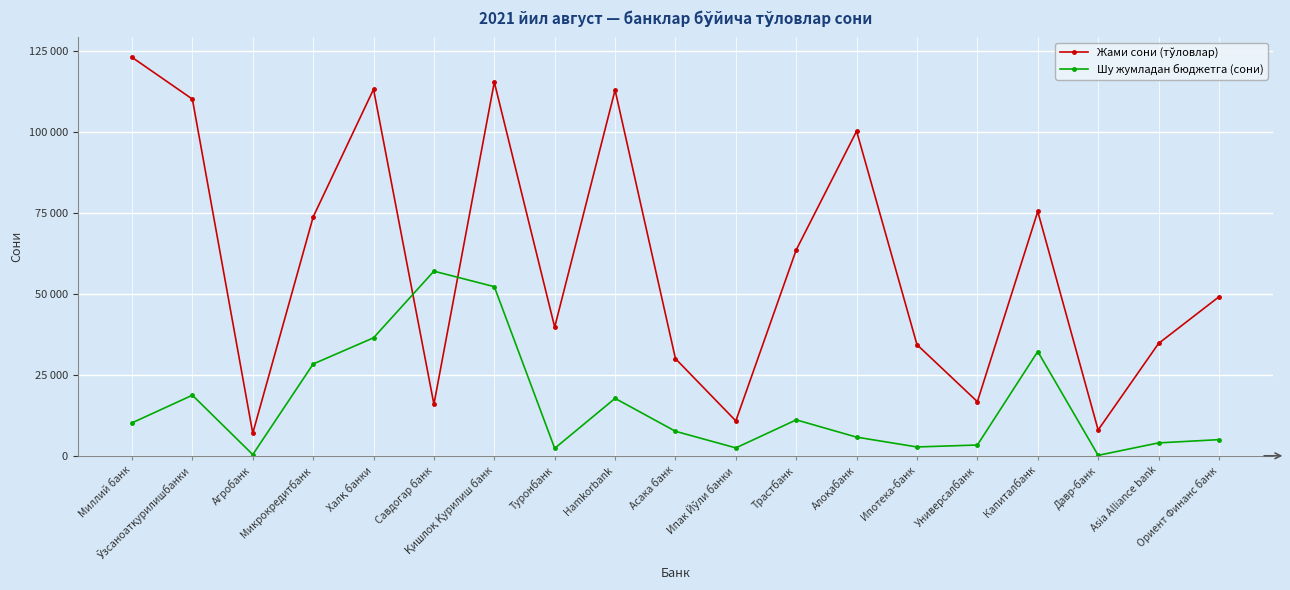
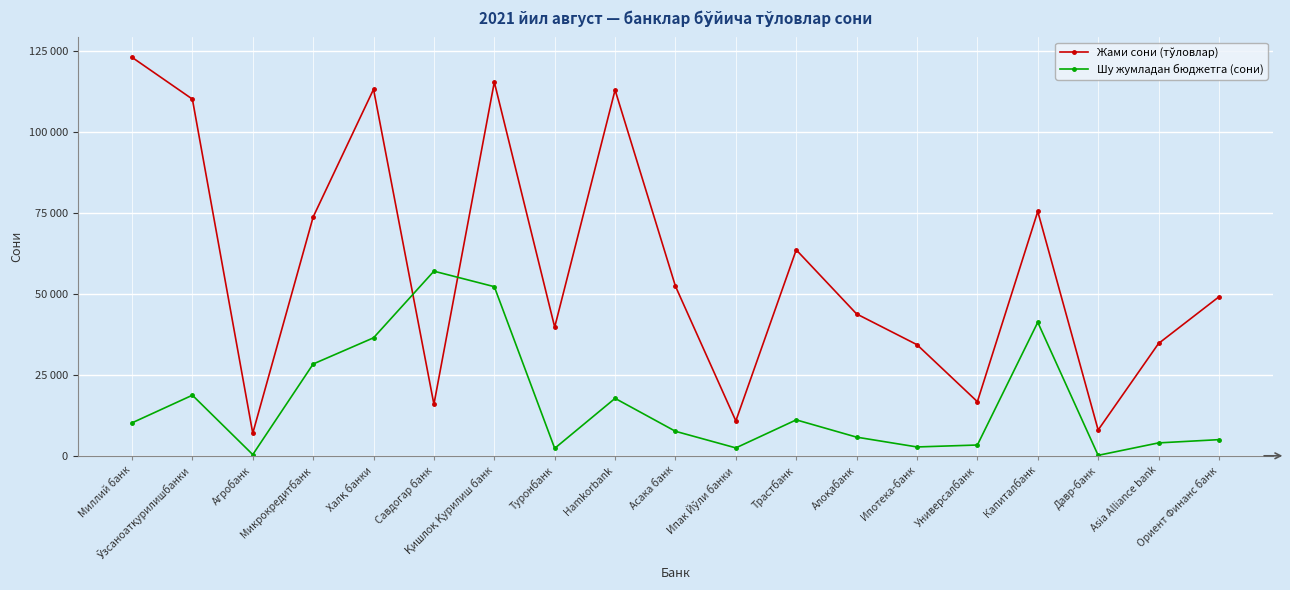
  {
    "Жами сони (тўловлар)": {
      "Миллий банк": 123000,
      "Ўзсаноатқурилишбанки": 110000,
      "Агробанк": 7000,
      "Микрокредитбанк": 74000,
      "Халқ банки": 113000,
      "Савдогар банк": 16000,
      "Қишлоқ Қурилиш банк": 115000,
      "Туронбанк": 40000,
      "Hamkorbank": 113000,
-     "Асака банк": 30000,
+     "Асака банк": 52000,
      "Ипак Йўли банки": 11000,
      "Трастбанк": 64000,
-     "Алоқабанк": 100000,
+     "Алоқабанк": 44000,
      "Ипотека-банк": 34000,
      "Универсалбанк": 17000,
      "Капиталбанк": 75000,
      "Давр-банк": 8000,
      "Asia Alliance bank": 35000,
      "Ориент Финанс банк": 49000
    },
    "Шу жумладан бюджетга (сони)": {
      "Миллий банк": 10000,
      "Ўзсаноатқурилишбанки": 19000,
      "Агробанк": 0,
      "Микрокредитбанк": 28000,
      "Халқ банки": 36000,
      "Савдогар банк": 57000,
      "Қишлоқ Қурилиш банк": 52000,
      "Туронбанк": 2000,
      "Hamkorbank": 18000,
      "Асака банк": 8000,
      "Ипак Йўли банки": 2000,
      "Трастбанк": 11000,
      "Алоқабанк": 6000,
      "Ипотека-банк": 3000,
      "Универсалбанк": 3000,
-     "Капиталбанк": 32000,
+     "Капиталбанк": 41000,
      "Давр-банк": 0,
      "Asia Alliance bank": 4000,
      "Ориент Финанс банк": 5000
    }
  }
